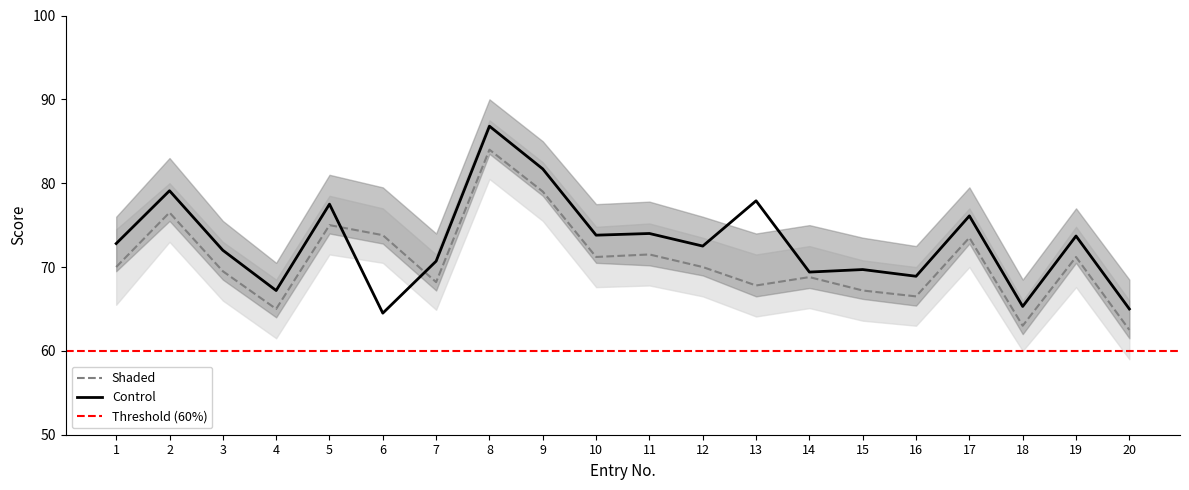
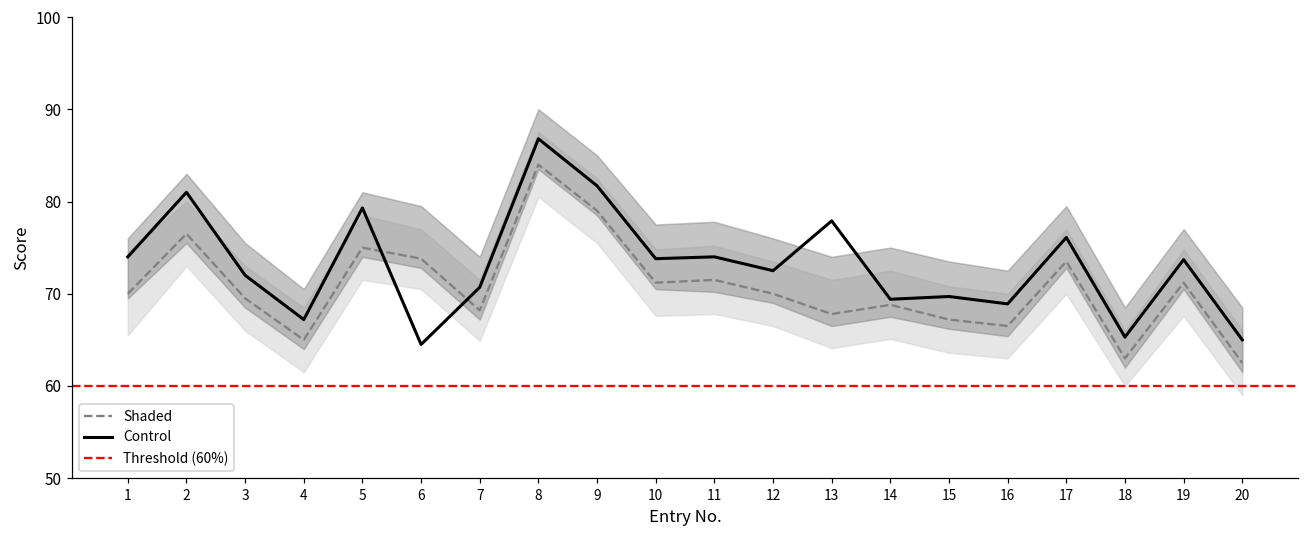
  {
    "Control": {
-     "1": 73,
-     "2": 79,
+     "1": 74,
+     "2": 81,
      "3": 72,
      "4": 67,
-     "5": 78,
+     "5": 79,
      "6": 65,
      "7": 71,
      "8": 87,
      "9": 82,
      "10": 74,
      "11": 74,
      "12": 73,
      "13": 78,
      "14": 69,
      "15": 70,
      "16": 69,
      "17": 76,
      "18": 65,
      "19": 74,
      "20": 65
    }
  }
